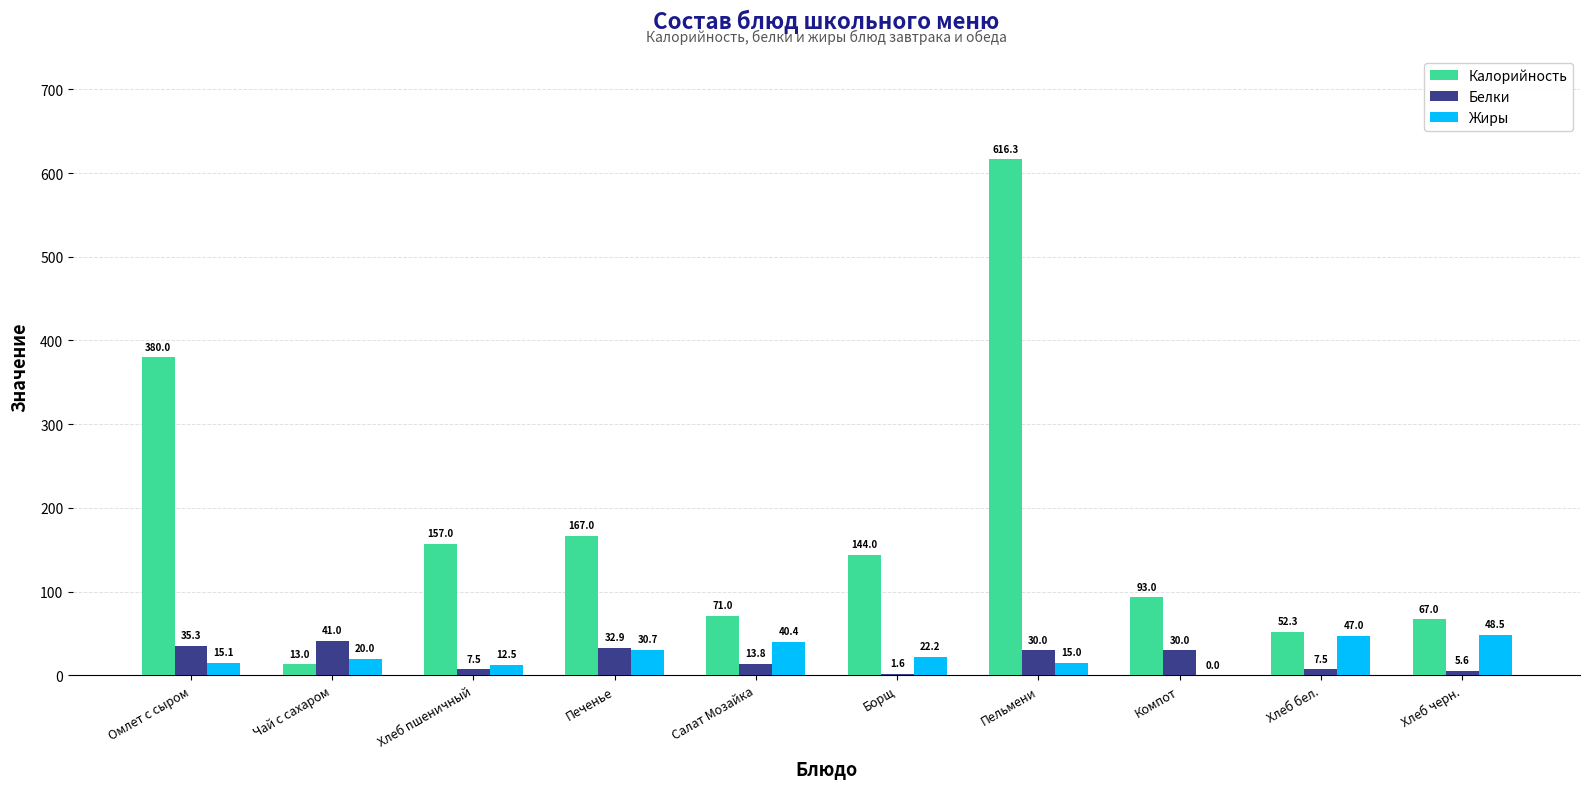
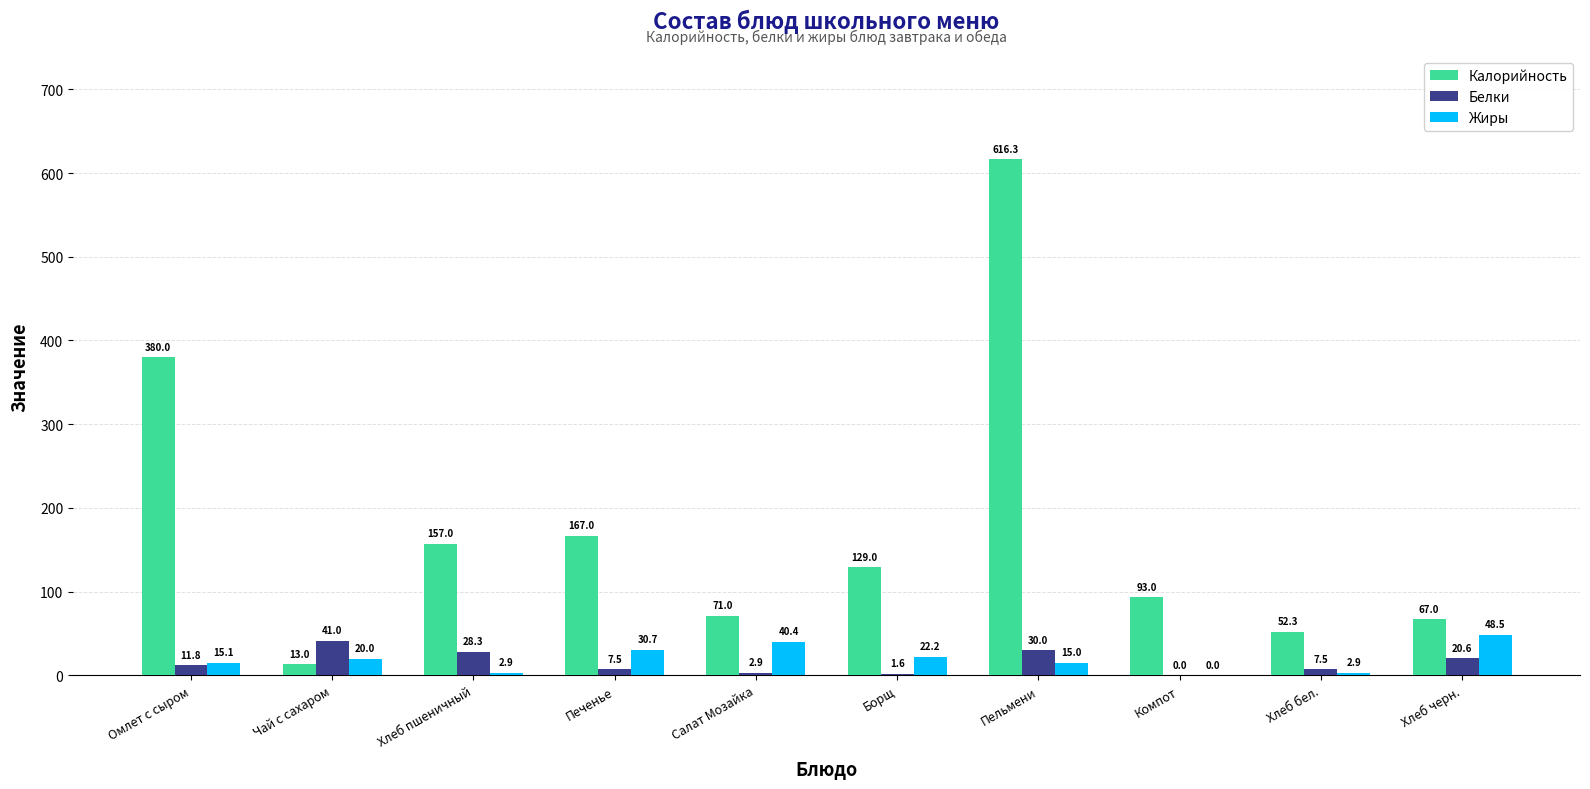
  {
    "Калорийность": {
      "Омлет с сыром": 380.0,
      "Чай с сахаром": 13.0,
      "Хлеб пшеничный": 157.0,
      "Печенье": 167.0,
      "Салат Мозайка": 71.0,
-     "Борщ": 144.0,
+     "Борщ": 129.0,
      "Пельмени": 616.3,
      "Компот": 93.0,
      "Хлеб бел.": 52.3,
      "Хлеб черн.": 67.0
    },
    "Белки": {
-     "Омлет с сыром": 35.3,
+     "Омлет с сыром": 11.8,
      "Чай с сахаром": 41.0,
-     "Хлеб пшеничный": 7.5,
-     "Печенье": 32.9,
-     "Салат Мозайка": 13.8,
+     "Хлеб пшеничный": 28.3,
+     "Печенье": 7.5,
+     "Салат Мозайка": 2.9,
      "Борщ": 1.6,
      "Пельмени": 30.0,
-     "Компот": 30.0,
+     "Компот": 0.0,
      "Хлеб бел.": 7.5,
-     "Хлеб черн.": 5.6
+     "Хлеб черн.": 20.6
    },
    "Жиры": {
      "Омлет с сыром": 15.1,
      "Чай с сахаром": 20.0,
-     "Хлеб пшеничный": 12.5,
+     "Хлеб пшеничный": 2.9,
      "Печенье": 30.7,
      "Салат Мозайка": 40.4,
      "Борщ": 22.2,
      "Пельмени": 15.0,
      "Компот": 0.0,
-     "Хлеб бел.": 47.0,
+     "Хлеб бел.": 2.9,
      "Хлеб черн.": 48.5
    }
  }
